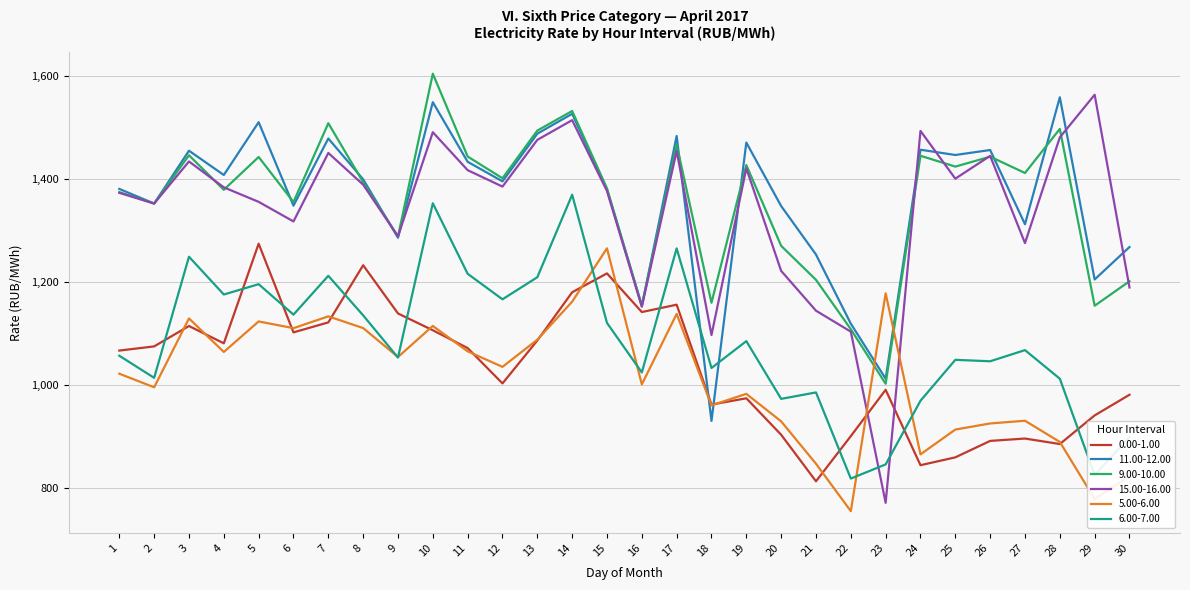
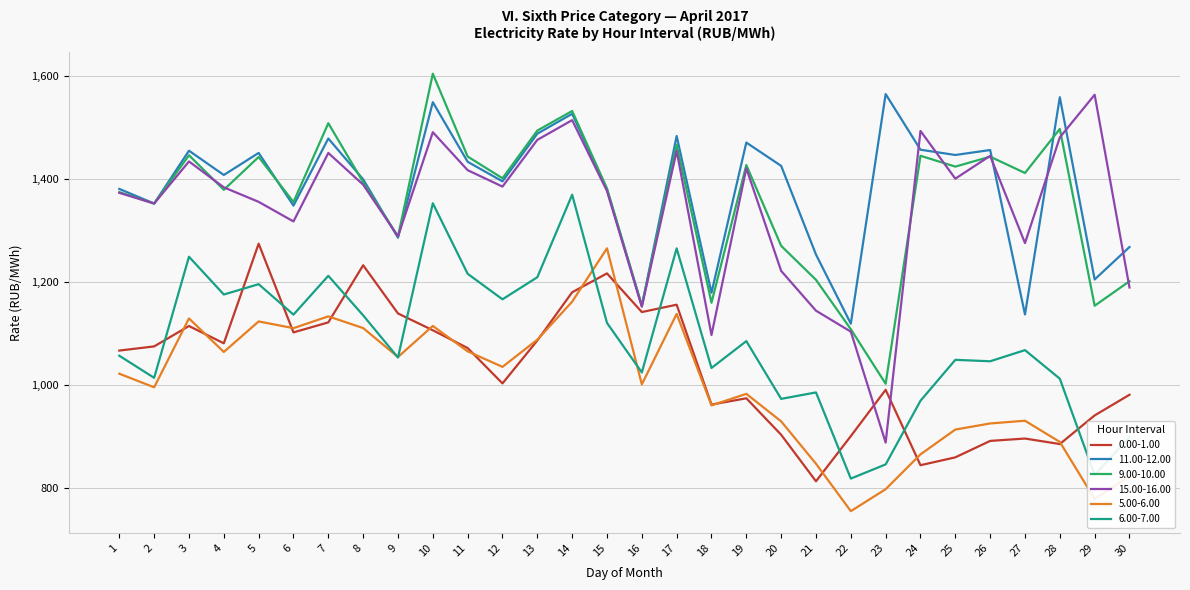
  {
    "0.00-1.00": {
      "1": "1,070",
      "2": "1,070",
      "3": "1,110",
      "4": "1,080",
      "5": "1,270",
      "6": "1,100",
      "7": "1,120",
      "8": "1,230",
      "9": "1,140",
      "10": "1,110",
      "11": "1,070",
      "12": "1,000",
      "14": "1,180",
      "15": "1,220",
      "16": "1,140",
      "17": "1,160",
      "19": "970",
      "20": "900",
      "21": "810",
      "22": "900",
      "23": "990",
      "24": "840",
      "25": "860",
      "26": "890",
      "27": "900",
      "29": "940",
      "30": "980"
    },
    "11.00-12.00": {
      "1": "1,380",
      "3": "1,450",
      "4": "1,410",
-     "5": "1,510",
+     "5": "1,450",
      "6": "1,350",
      "7": "1,480",
      "8": "1,400",
      "10": "1,550",
      "11": "1,430",
      "12": "1,390",
      "13": "1,490",
      "14": "1,530",
      "17": "1,480",
-     "18": "930",
+     "18": "1,180",
      "19": "1,470",
-     "20": "1,350",
+     "20": "1,420",
      "21": "1,250",
      "22": "1,120",
-     "23": "1,010",
+     "23": "1,560",
      "24": "1,460",
      "25": "1,450",
      "26": "1,460",
-     "27": "1,310",
+     "27": "1,140",
      "28": "1,560",
      "29": "1,200",
      "30": "1,270"
    },
    "15.00-16.00": {
      "3": "1,430",
      "5": "1,350",
      "6": "1,320",
      "7": "1,450",
      "10": "1,490",
      "11": "1,420",
      "12": "1,380",
      "13": "1,480",
      "14": "1,510",
      "17": "1,450",
      "18": "1,100",
      "19": "1,420",
      "20": "1,220",
      "21": "1,140",
-     "23": "770",
+     "23": "890",
      "24": "1,490",
      "25": "1,400",
      "27": "1,270",
      "28": "1,480",
      "29": "1,560",
      "30": "1,190"
    },
    "5.00-6.00": {
      "1": "1,020",
      "2": "990",
      "3": "1,130",
      "4": "1,060",
      "5": "1,120",
      "6": "1,110",
      "7": "1,130",
      "8": "1,110",
      "10": "1,110",
      "11": "1,060",
      "12": "1,030",
      "14": "1,160",
      "15": "1,260",
      "16": "1,000",
      "17": "1,140",
      "19": "980",
      "20": "930",
      "21": "850",
      "22": "750",
-     "23": "1,180",
+     "23": "800",
      "24": "860",
      "25": "910",
      "26": "920",
      "27": "930"
    }
  }
